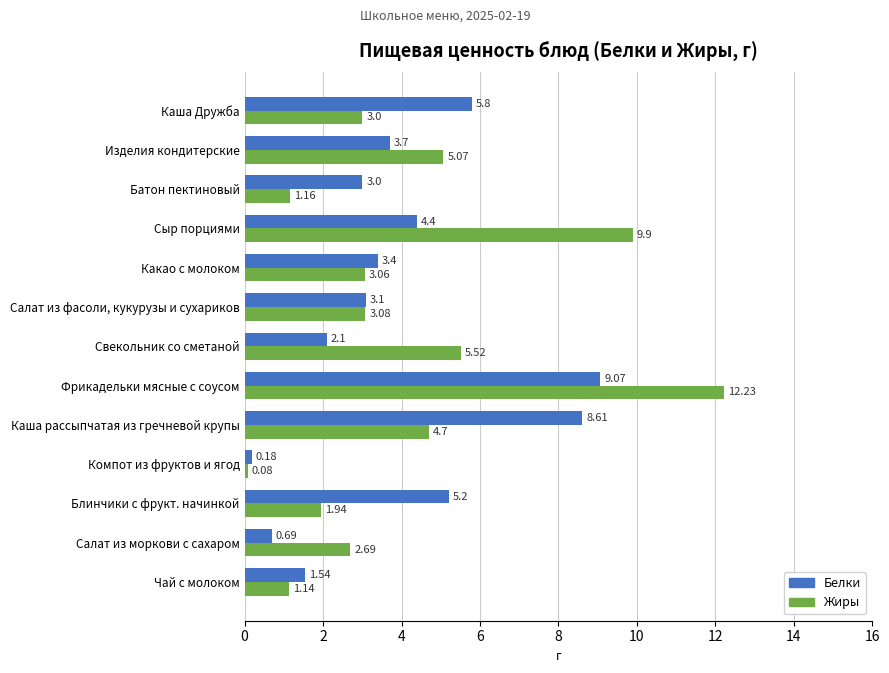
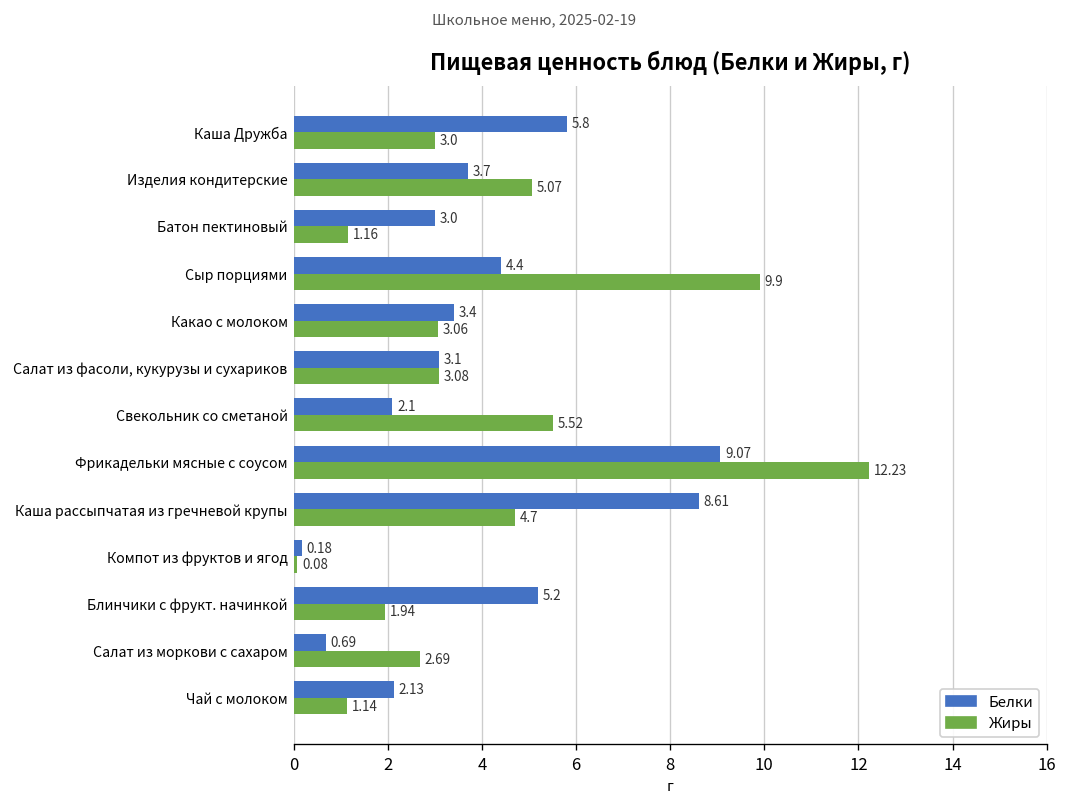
  {
    "Белки": {
      "Каша Дружба": 5.8,
      "Изделия кондитерские": 3.7,
      "Батон пектиновый": 3.0,
      "Сыр порциями": 4.4,
      "Какао с молоком": 3.4,
      "Салат из фасоли, кукурузы и сухариков": 3.1,
      "Свекольник со сметаной": 2.1,
      "Фрикадельки мясные с соусом": 9.07,
      "Каша рассыпчатая из гречневой крупы": 8.61,
      "Компот из фруктов и ягод": 0.18,
      "Блинчики с фрукт. начинкой": 5.2,
      "Салат из моркови с сахаром": 0.69,
-     "Чай с молоком": 1.54
+     "Чай с молоком": 2.13
    },
    "Жиры": {
      "Каша Дружба": 3.0,
      "Изделия кондитерские": 5.07,
      "Батон пектиновый": 1.16,
      "Сыр порциями": 9.9,
      "Какао с молоком": 3.06,
      "Салат из фасоли, кукурузы и сухариков": 3.08,
      "Свекольник со сметаной": 5.52,
      "Фрикадельки мясные с соусом": 12.23,
      "Каша рассыпчатая из гречневой крупы": 4.7,
      "Компот из фруктов и ягод": 0.08,
      "Блинчики с фрукт. начинкой": 1.94,
      "Салат из моркови с сахаром": 2.69,
      "Чай с молоком": 1.14
    }
  }
